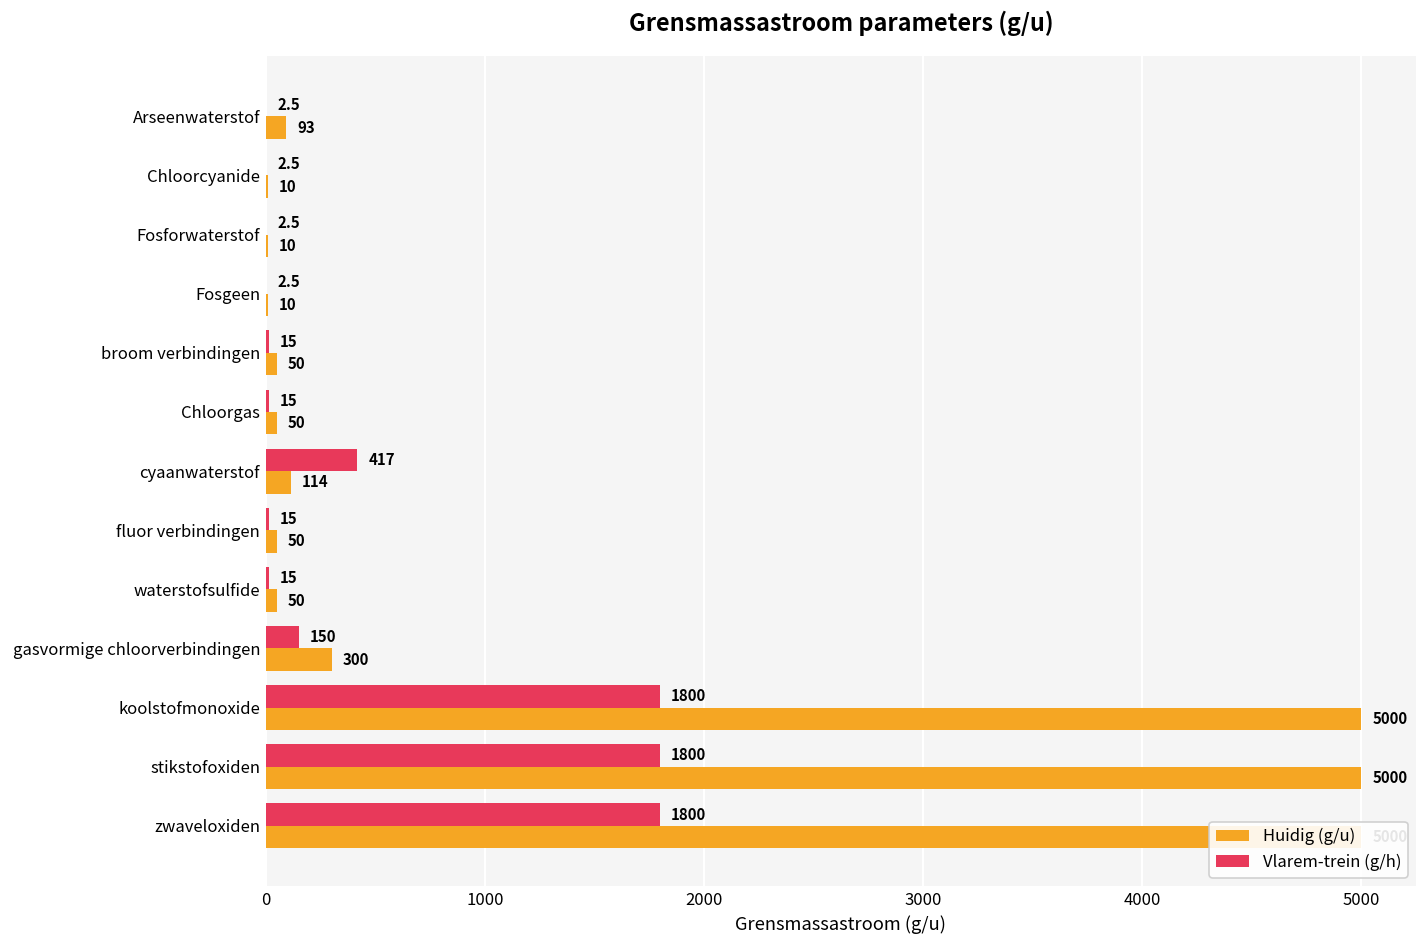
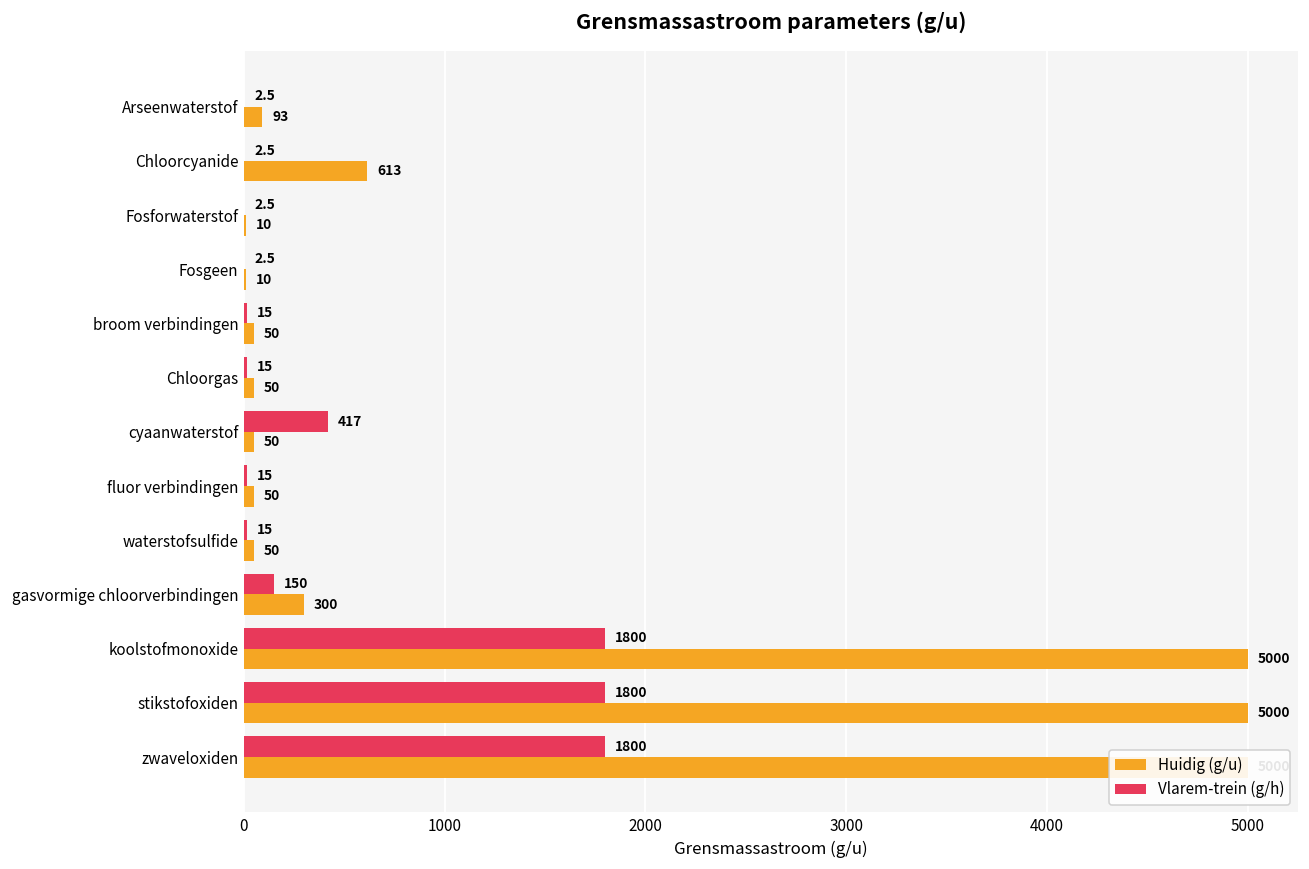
  {
    "Huidig (g/u)": {
      "Arseenwaterstof": 93,
-     "Chloorcyanide": 10,
+     "Chloorcyanide": 613,
      "Fosforwaterstof": 10,
      "Fosgeen": 10,
      "broom verbindingen": 50,
      "Chloorgas": 50,
-     "cyaanwaterstof": 114,
+     "cyaanwaterstof": 50,
      "fluor verbindingen": 50,
      "waterstofsulfide": 50,
      "gasvormige chloorverbindingen": 300,
      "koolstofmonoxide": 5000,
      "stikstofoxiden": 5000
    },
    "Vlarem-trein (g/h)": {
      "Arseenwaterstof": 2.5,
      "Chloorcyanide": 2.5,
      "Fosforwaterstof": 2.5,
      "Fosgeen": 2.5,
      "broom verbindingen": 15,
      "Chloorgas": 15,
      "cyaanwaterstof": 417,
      "fluor verbindingen": 15,
      "waterstofsulfide": 15,
      "gasvormige chloorverbindingen": 150,
      "koolstofmonoxide": 1800,
      "stikstofoxiden": 1800,
      "zwaveloxiden": 1800
    }
  }
